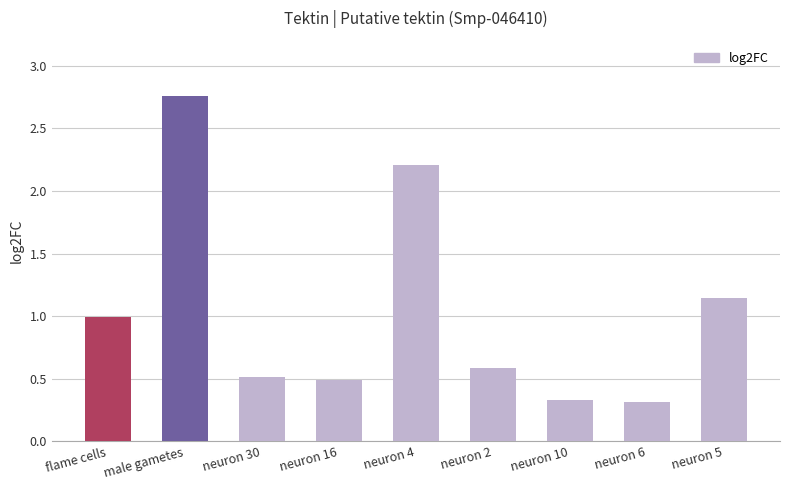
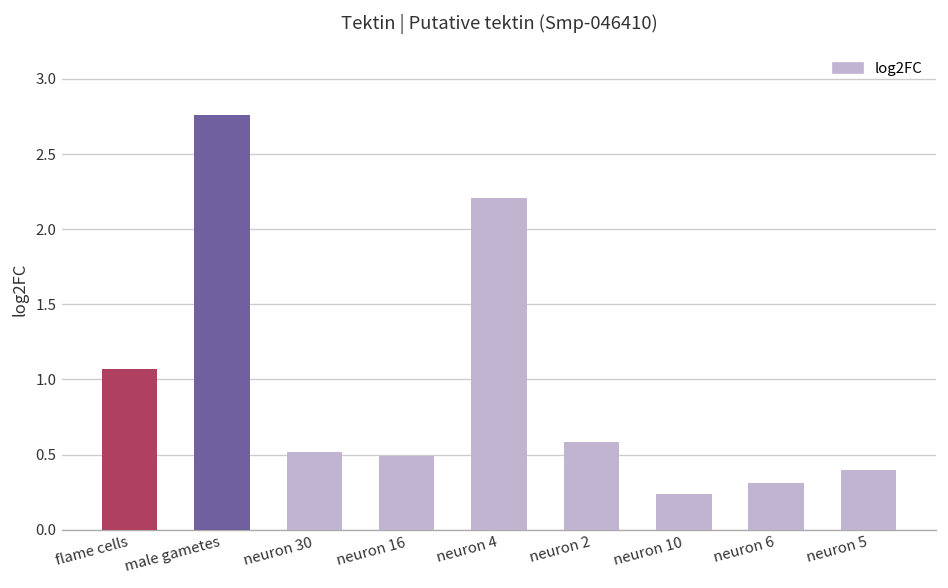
  {
-   "flame cells": 0.99,
+   "flame cells": 1.07,
    "male gametes": 2.76,
    "neuron 30": 0.52,
    "neuron 16": 0.49,
    "neuron 4": 2.21,
    "neuron 2": 0.59,
-   "neuron 10": 0.33,
+   "neuron 10": 0.24,
    "neuron 6": 0.31,
-   "neuron 5": 1.15
+   "neuron 5": 0.40
  }
